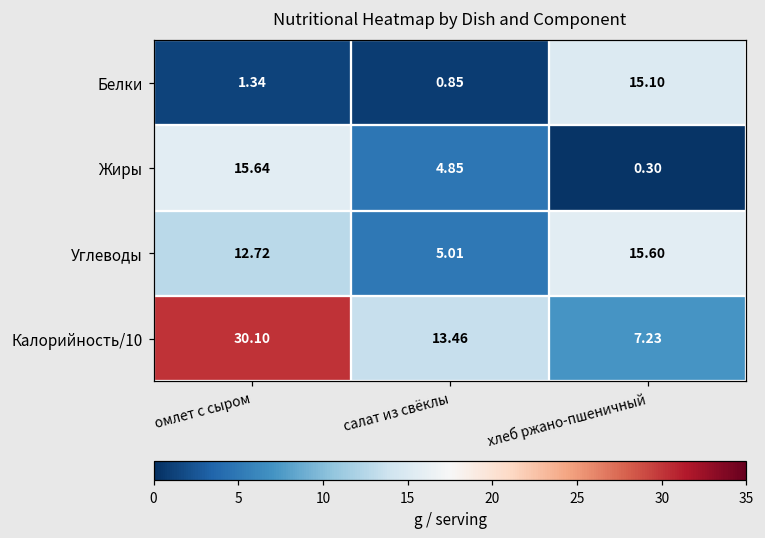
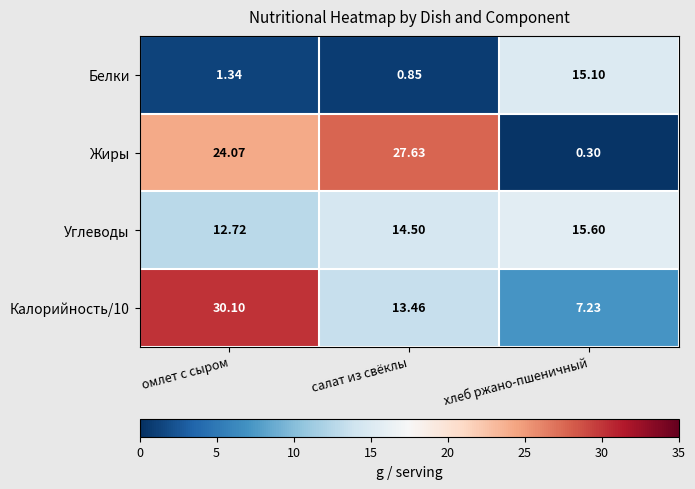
  {
    "Белки": {
      "омлет с сыром": 1.34,
      "салат из свёклы": 0.85,
      "хлеб ржано-пшеничный": 15.10
    },
    "Жиры": {
-     "омлет с сыром": 15.64,
-     "салат из свёклы": 4.85,
+     "омлет с сыром": 24.07,
+     "салат из свёклы": 27.63,
      "хлеб ржано-пшеничный": 0.30
    },
    "Углеводы": {
      "омлет с сыром": 12.72,
-     "салат из свёклы": 5.01,
+     "салат из свёклы": 14.50,
      "хлеб ржано-пшеничный": 15.60
    },
    "Калорийность/10": {
      "омлет с сыром": 30.10,
      "салат из свёклы": 13.46,
      "хлеб ржано-пшеничный": 7.23
    }
  }
